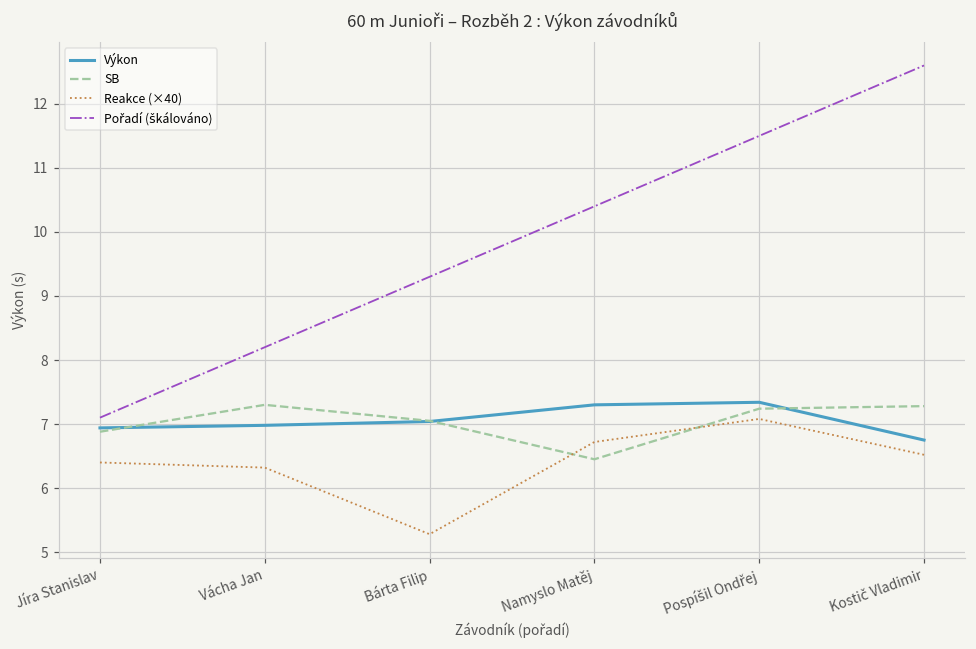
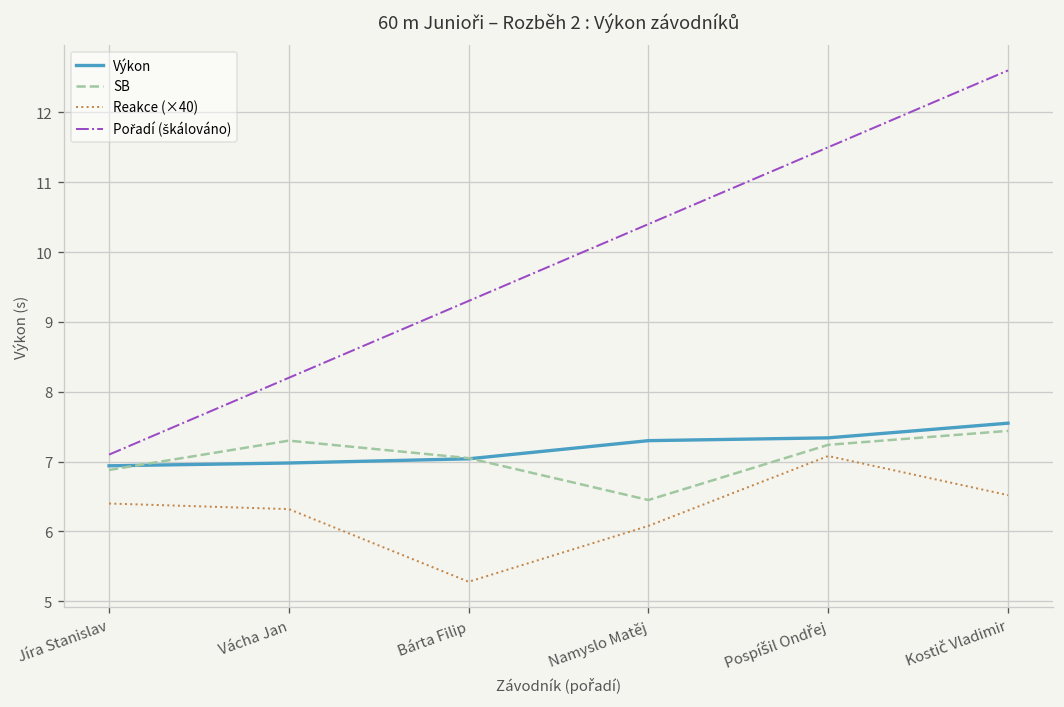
  {
    "Výkon": {
      "Jíra Stanislav": 6.9,
      "Vácha Jan": 7.0,
      "Namyslo Matěj": 7.3,
      "Pospíšil Ondřej": 7.3,
-     "Kostič Vladimir": 6.8
+     "Kostič Vladimir": 7.6
    },
    "SB": {
      "Jíra Stanislav": 6.9,
      "Vácha Jan": 7.3,
      "Namyslo Matěj": 6.5,
      "Pospíšil Ondřej": 7.2,
-     "Kostič Vladimir": 7.3
+     "Kostič Vladimir": 7.4
    },
    "Reakce (×40)": {
      "Jíra Stanislav": 6.4,
      "Vácha Jan": 6.3,
      "Bárta Filip": 5.3,
-     "Namyslo Matěj": 6.7,
+     "Namyslo Matěj": 6.1,
      "Pospíšil Ondřej": 7.1,
      "Kostič Vladimir": 6.5
    },
    "Pořadí (škálováno)": {
      "Jíra Stanislav": 7.1,
      "Vácha Jan": 8.2,
      "Bárta Filip": 9.3,
      "Namyslo Matěj": 10.4,
      "Pospíšil Ondřej": 11.5,
      "Kostič Vladimir": 12.6
    }
  }
